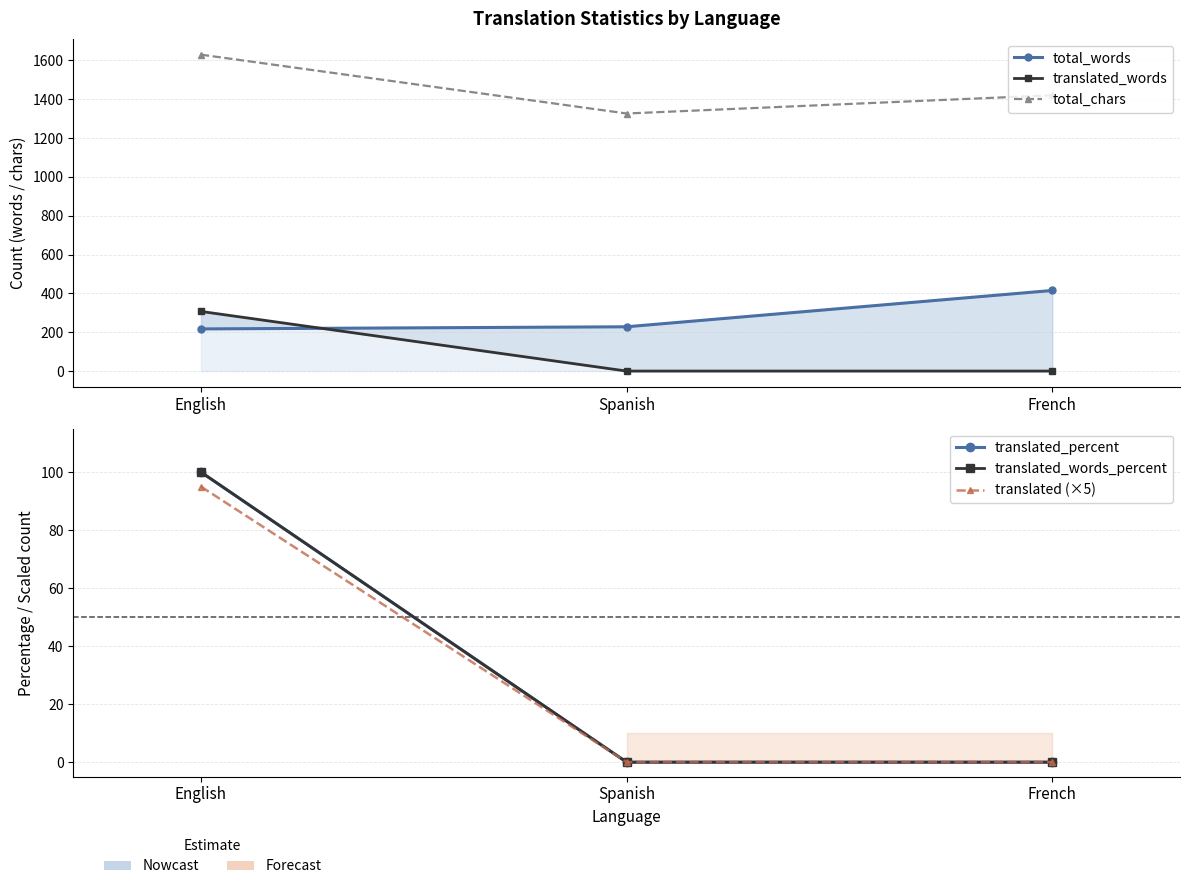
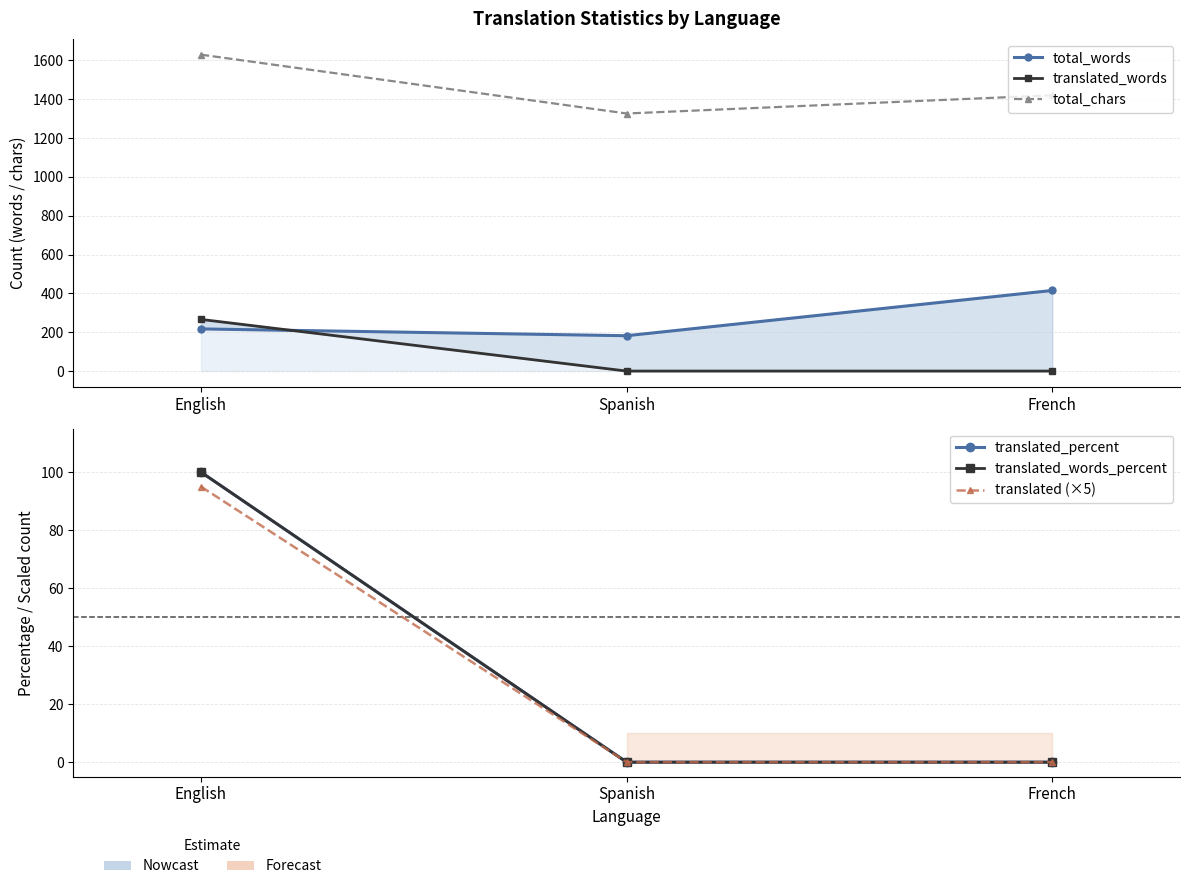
  {
    "Translation Statistics by Language": {
      "total_words": {
        "English": 220,
-       "Spanish": 230
+       "Spanish": 180
      },
      "translated_words": {
-       "English": 310,
+       "English": 270,
        "Spanish": 0,
        "French": 0
      },
      "total_chars": {
        "English": 1630,
        "Spanish": 1330
      }
    }
  }
